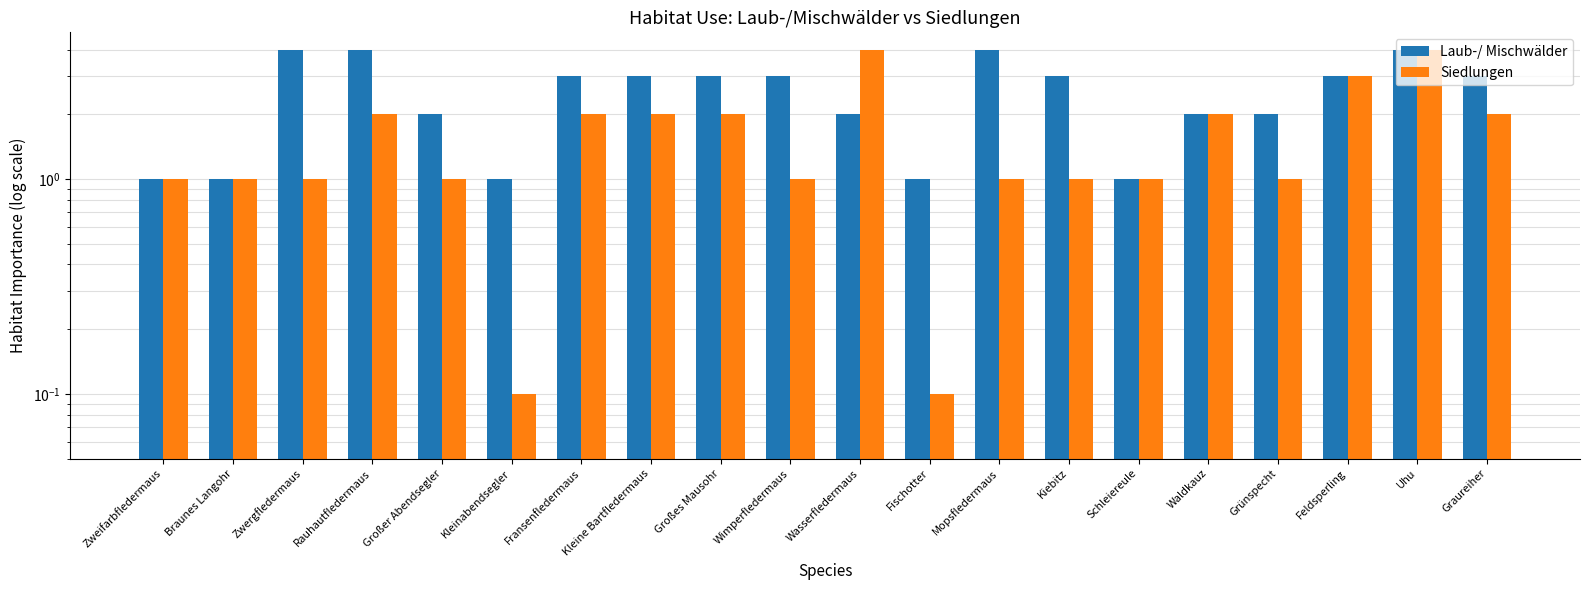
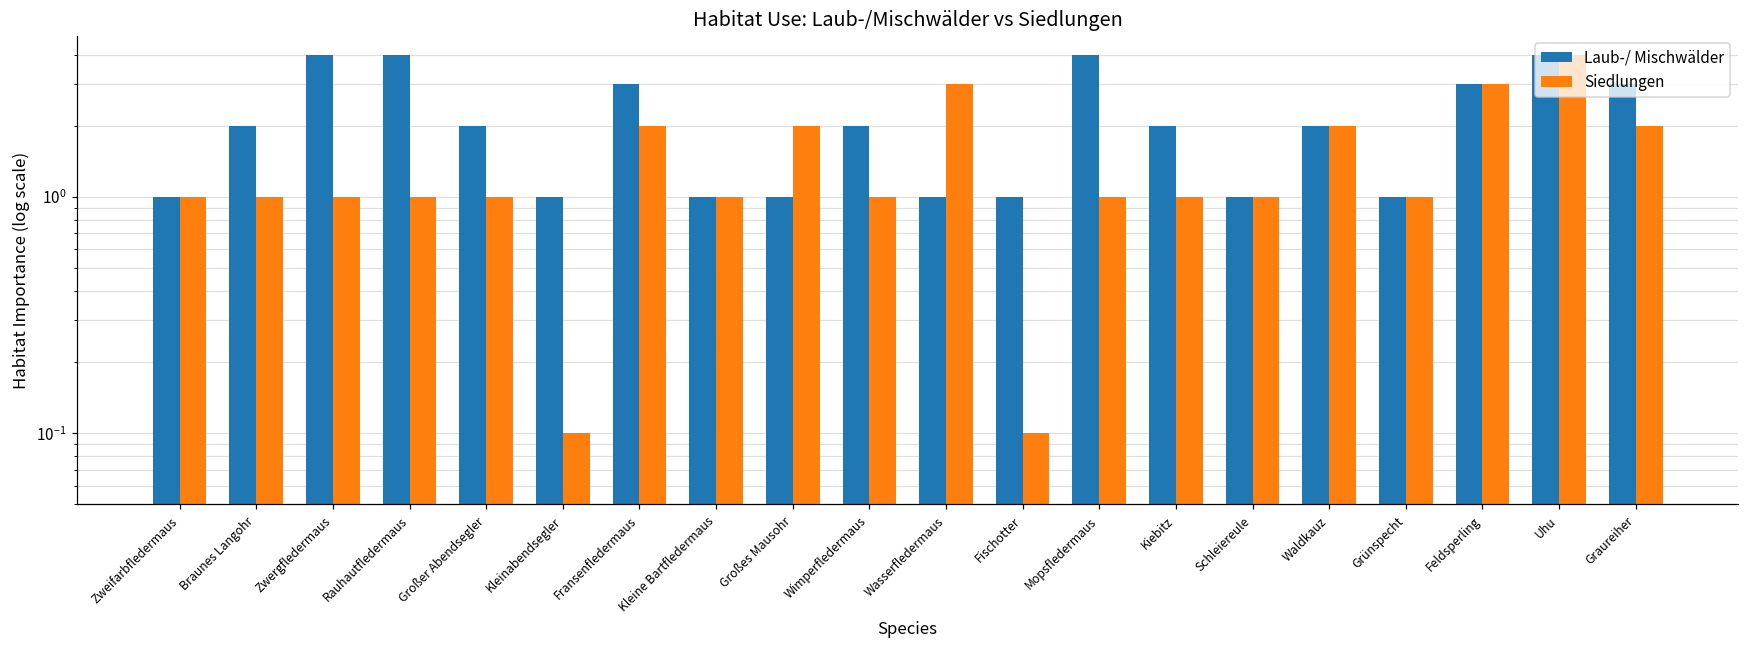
  {
    "Laub-/ Mischwälder": {
      "Zweifarbfledermaus": 1,
-     "Braunes Langohr": 1,
+     "Braunes Langohr": 2,
      "Zwergfledermaus": 4,
      "Rauhautfledermaus": 4,
      "Großer Abendsegler": 2,
      "Kleinabendsegler": 1,
      "Fransenfledermaus": 3,
-     "Kleine Bartfledermaus": 3,
-     "Großes Mausohr": 3,
-     "Wimperfledermaus": 3,
-     "Wasserfledermaus": 2,
+     "Kleine Bartfledermaus": 1,
+     "Großes Mausohr": 1,
+     "Wimperfledermaus": 2,
+     "Wasserfledermaus": 1,
      "Fischotter": 1,
      "Mopsfledermaus": 4,
-     "Kiebitz": 3,
+     "Kiebitz": 2,
      "Schleiereule": 1,
      "Waldkauz": 2,
-     "Grünspecht": 2,
+     "Grünspecht": 1,
      "Feldsperling": 3
    },
    "Siedlungen": {
      "Zweifarbfledermaus": 1,
      "Braunes Langohr": 1,
      "Zwergfledermaus": 1,
-     "Rauhautfledermaus": 2,
+     "Rauhautfledermaus": 1,
      "Großer Abendsegler": 1,
      "Kleinabendsegler": 0.10,
      "Fransenfledermaus": 2,
-     "Kleine Bartfledermaus": 2,
+     "Kleine Bartfledermaus": 1,
      "Großes Mausohr": 2,
      "Wimperfledermaus": 1,
-     "Wasserfledermaus": 4,
+     "Wasserfledermaus": 3,
      "Fischotter": 0.10,
      "Mopsfledermaus": 1,
      "Kiebitz": 1,
      "Schleiereule": 1,
      "Waldkauz": 2,
      "Grünspecht": 1,
      "Feldsperling": 3,
      "Graureiher": 2
    }
  }
